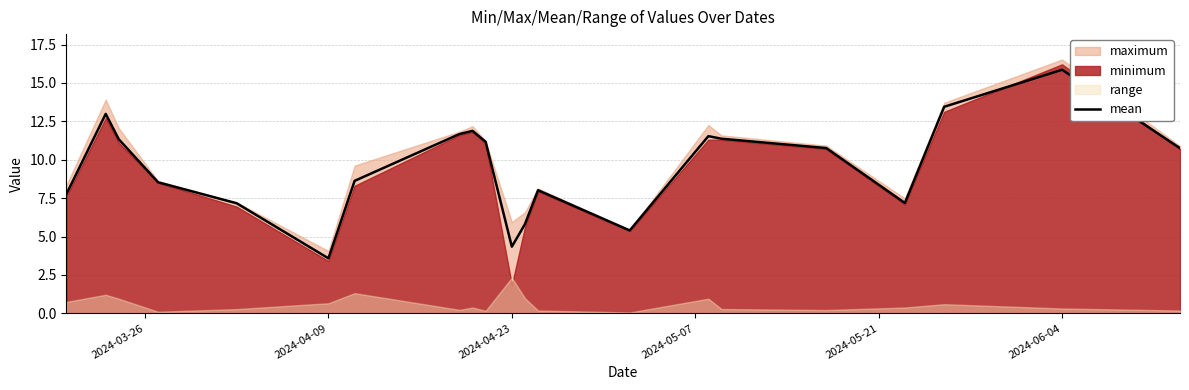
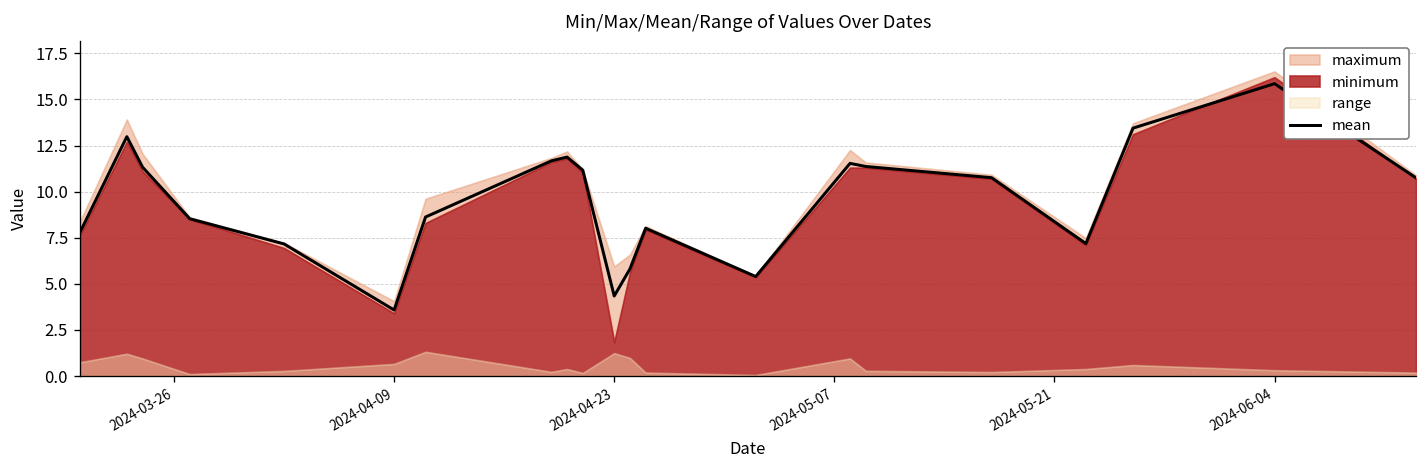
  {
    "mean": {
      "2024-04-09": 3.6,
      "2024-04-23": 4.3,
      "2024-06-04": 15.9
    },
    "minimum": {
      "2024-04-09": 3.4,
      "2024-04-23": 1.8,
      "2024-06-04": 16.2
    },
    "range": {
      "2024-04-09": 0.7,
-     "2024-04-23": 2.3,
+     "2024-04-23": 1.2,
      "2024-06-04": 0.3
    }
  }
